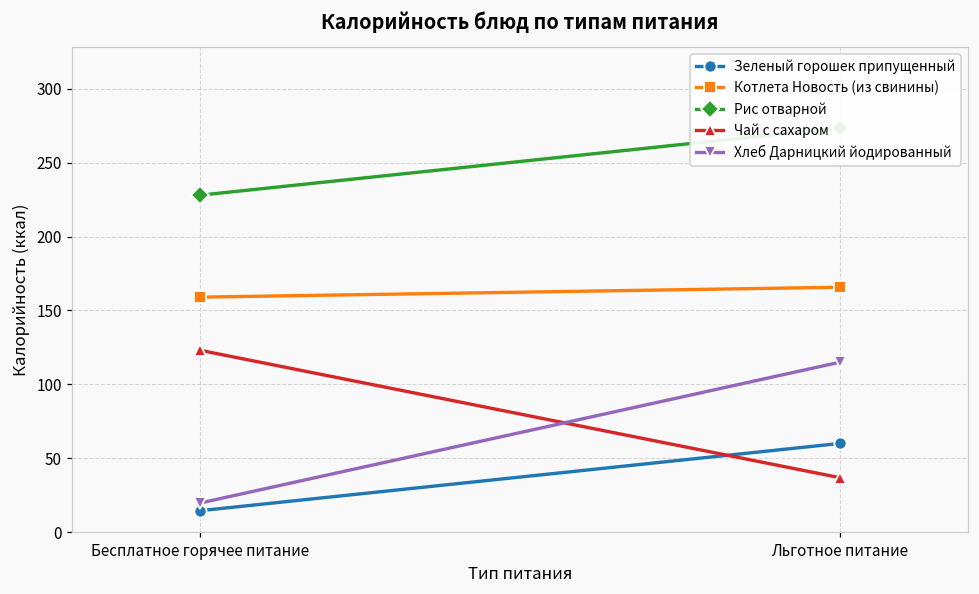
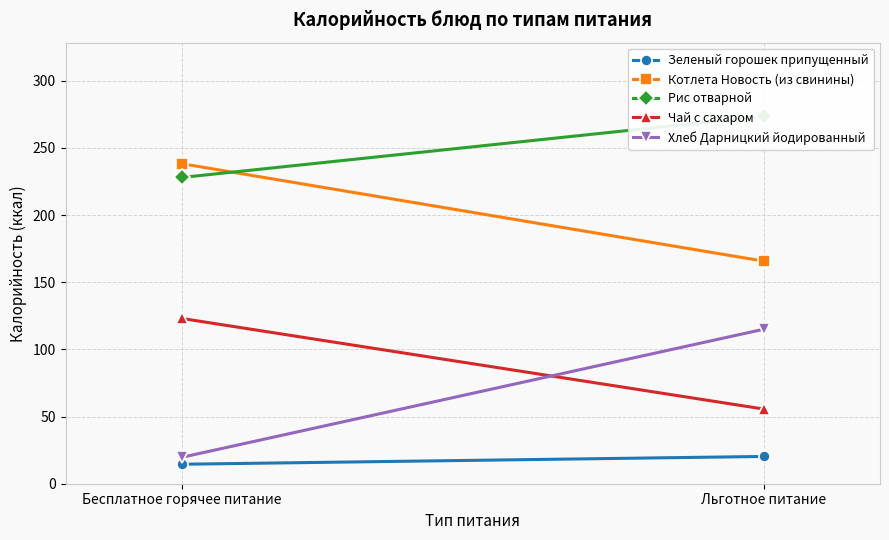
  {
    "Зеленый горошек припущенный": {
      "Бесплатное горячее питание": 15,
-     "Льготное питание": 60
+     "Льготное питание": 20
    },
    "Котлета Новость (из свинины)": {
-     "Бесплатное горячее питание": 159,
+     "Бесплатное горячее питание": 238,
      "Льготное питание": 166
    },
    "Рис отварной": {
      "Бесплатное горячее питание": 228
    },
    "Чай с сахаром": {
      "Бесплатное горячее питание": 123,
-     "Льготное питание": 37
+     "Льготное питание": 56
    },
    "Хлеб Дарницкий йодированный": {
      "Бесплатное горячее питание": 20,
      "Льготное питание": 115
    }
  }
